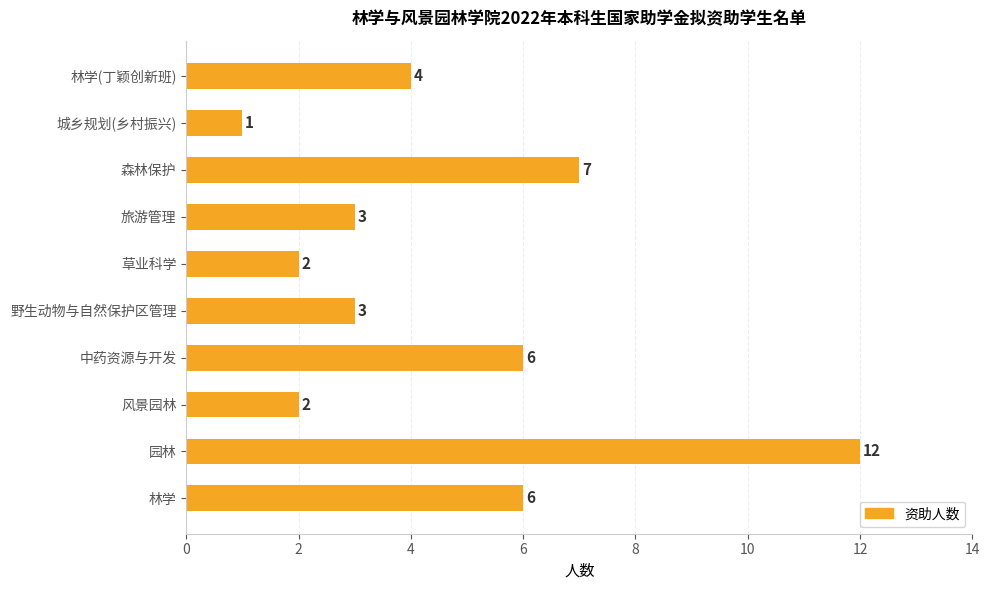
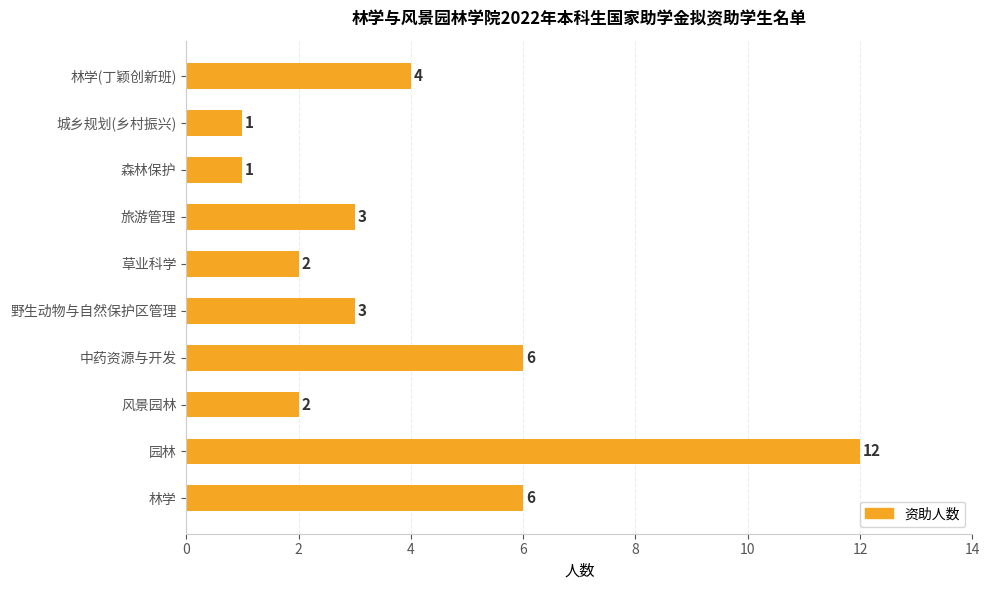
  {
    "林学(丁颖创新班)": 4,
    "城乡规划(乡村振兴)": 1,
-   "森林保护": 7,
+   "森林保护": 1,
    "旅游管理": 3,
    "草业科学": 2,
    "野生动物与自然保护区管理": 3,
    "中药资源与开发": 6,
    "风景园林": 2,
    "园林": 12,
    "林学": 6
  }
